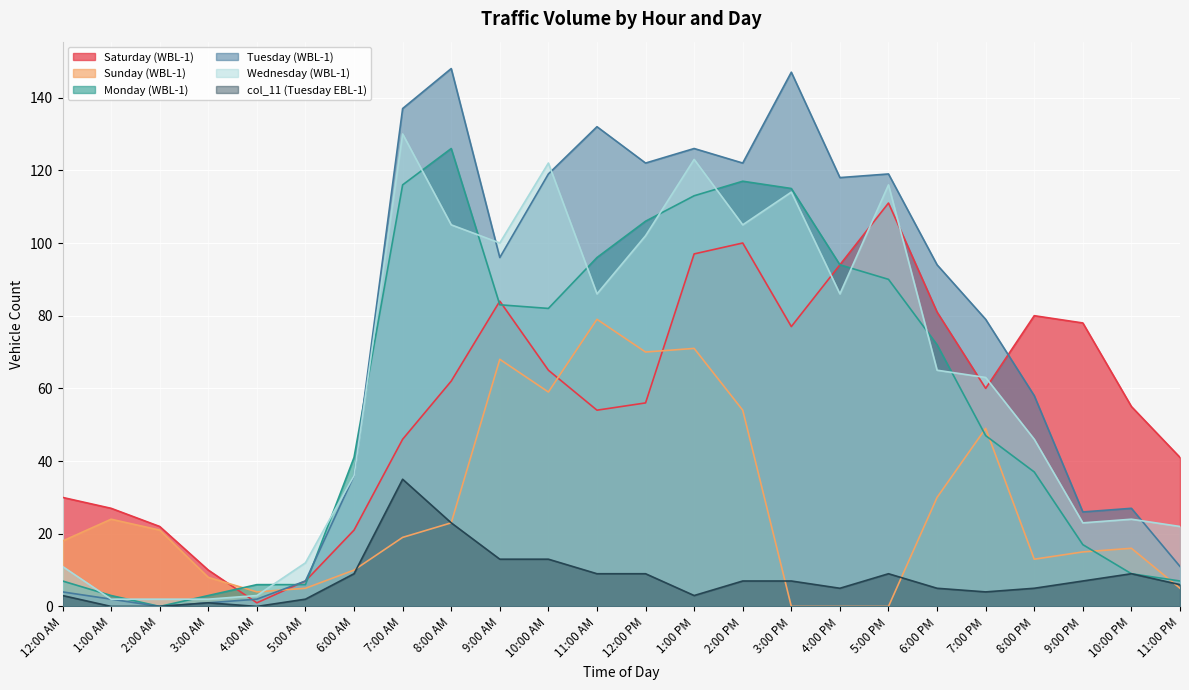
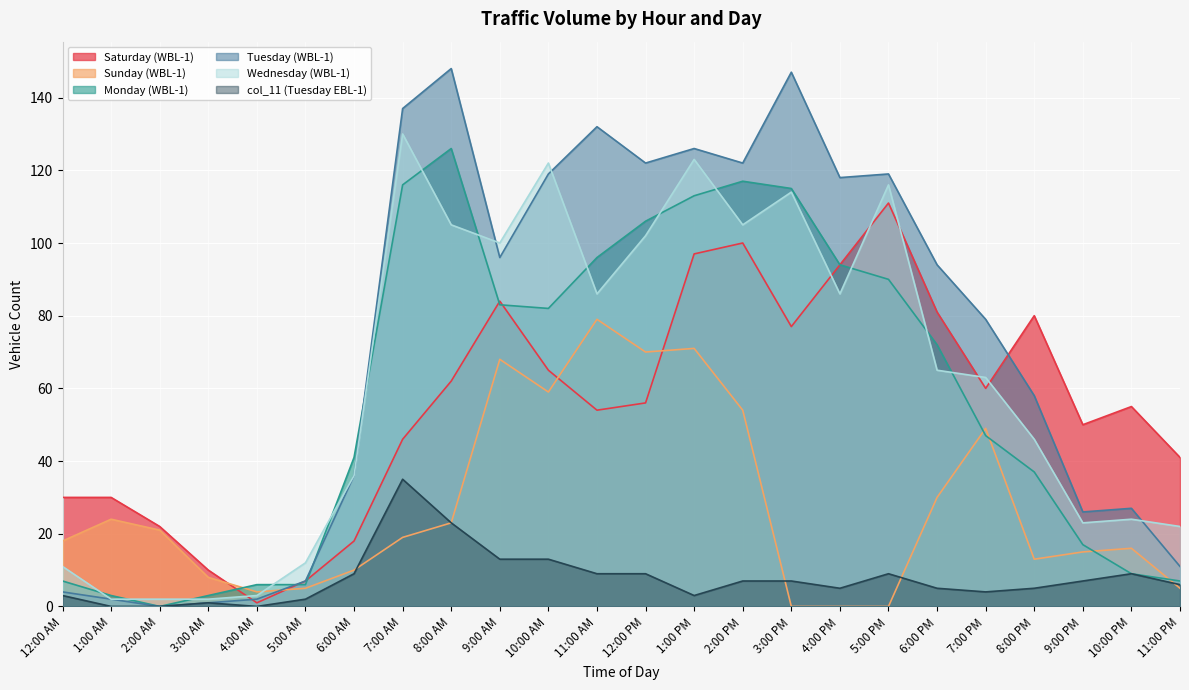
  {
    "Saturday (WBL-1)": {
      "12:00 AM": 30,
-     "1:00 AM": 27,
+     "1:00 AM": 30,
      "2:00 AM": 22,
      "3:00 AM": 10,
      "4:00 AM": 1,
-     "6:00 AM": 21,
+     "6:00 AM": 18,
      "7:00 AM": 46,
      "8:00 AM": 62,
      "9:00 AM": 84,
      "10:00 AM": 65,
      "11:00 AM": 54,
      "12:00 PM": 56,
      "1:00 PM": 97,
      "2:00 PM": 100,
      "3:00 PM": 77,
      "5:00 PM": 111,
      "6:00 PM": 81,
      "7:00 PM": 60,
      "8:00 PM": 80,
-     "9:00 PM": 78,
+     "9:00 PM": 50,
      "10:00 PM": 55,
      "11:00 PM": 41
    },
    "Sunday (WBL-1)": {
      "12:00 AM": 18,
      "1:00 AM": 24,
      "2:00 AM": 21,
      "3:00 AM": 8,
      "4:00 AM": 4,
      "5:00 AM": 5,
      "6:00 AM": 10,
      "7:00 AM": 19,
      "9:00 AM": 68,
      "10:00 AM": 59,
      "11:00 AM": 79,
      "12:00 PM": 70,
      "1:00 PM": 71,
      "2:00 PM": 54,
      "3:00 PM": 0,
      "4:00 PM": 0,
      "5:00 PM": 0,
      "6:00 PM": 30,
      "7:00 PM": 49,
      "8:00 PM": 13,
      "9:00 PM": 15,
      "10:00 PM": 16,
      "11:00 PM": 5
    },
    "Wednesday (WBL-1)": {
      "12:00 AM": 11,
      "2:00 AM": 2,
      "3:00 AM": 2,
      "4:00 AM": 3,
      "5:00 AM": 12,
      "7:00 AM": 130,
      "8:00 AM": 105,
      "9:00 AM": 100,
      "10:00 AM": 122,
      "11:00 AM": 86,
      "12:00 PM": 102,
      "1:00 PM": 123,
      "2:00 PM": 105,
      "3:00 PM": 114,
      "4:00 PM": 86,
      "5:00 PM": 116,
      "6:00 PM": 65,
      "7:00 PM": 63,
      "8:00 PM": 46,
      "9:00 PM": 23,
      "10:00 PM": 24,
      "11:00 PM": 22
    }
  }
